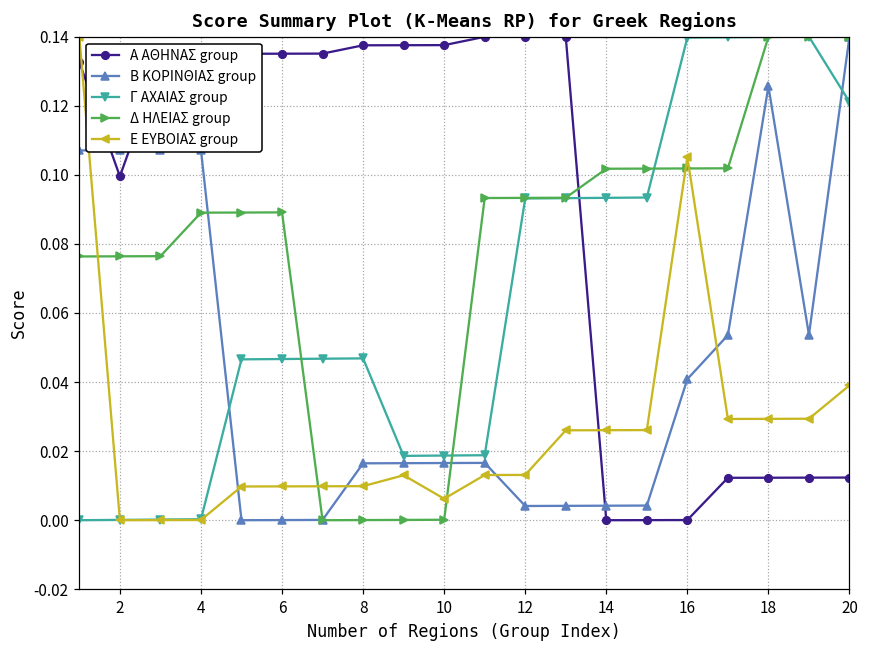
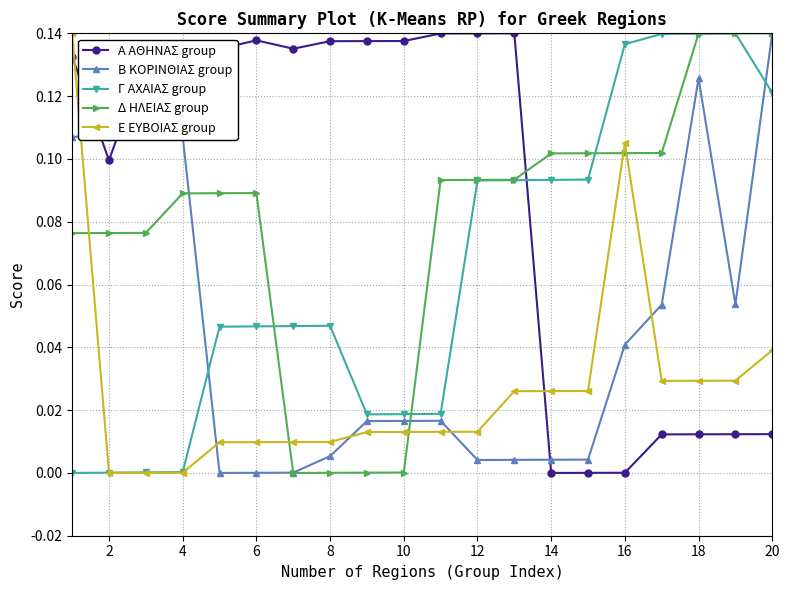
  {
    "Α ΑΘΗΝΑΣ group": {
      "2": 0.100,
-     "6": 0.135,
+     "6": 0.138,
      "8": 0.137,
      "10": 0.138,
      "12": 0.140,
      "14": 0.000,
      "16": 0.000,
      "18": 0.012,
      "20": 0.012
    },
    "Β ΚΟΡΙΝΘΙΑΣ group": {
      "6": 0.000,
-     "8": 0.016,
+     "8": 0.005,
      "10": 0.017,
      "12": 0.004,
      "14": 0.004,
      "16": 0.041,
      "18": 0.126
    },
    "Γ ΑΧΑΙΑΣ group": {
      "6": 0.047,
      "8": 0.047,
      "10": 0.019,
      "14": 0.093,
-     "16": 0.140,
+     "16": 0.137,
      "20": 0.121
    },
    "Δ ΗΛΕΙΑΣ group": {
      "2": 0.076,
      "4": 0.089,
      "6": 0.089,
      "8": 0.000,
      "10": 0.000,
      "14": 0.102,
      "16": 0.102
    },
    "Ε ΕΥΒΟΙΑΣ group": {
      "6": 0.010,
      "8": 0.010,
-     "10": 0.006,
+     "10": 0.013,
      "12": 0.013,
      "14": 0.026,
      "16": 0.105,
      "18": 0.029,
      "20": 0.039
    }
  }
